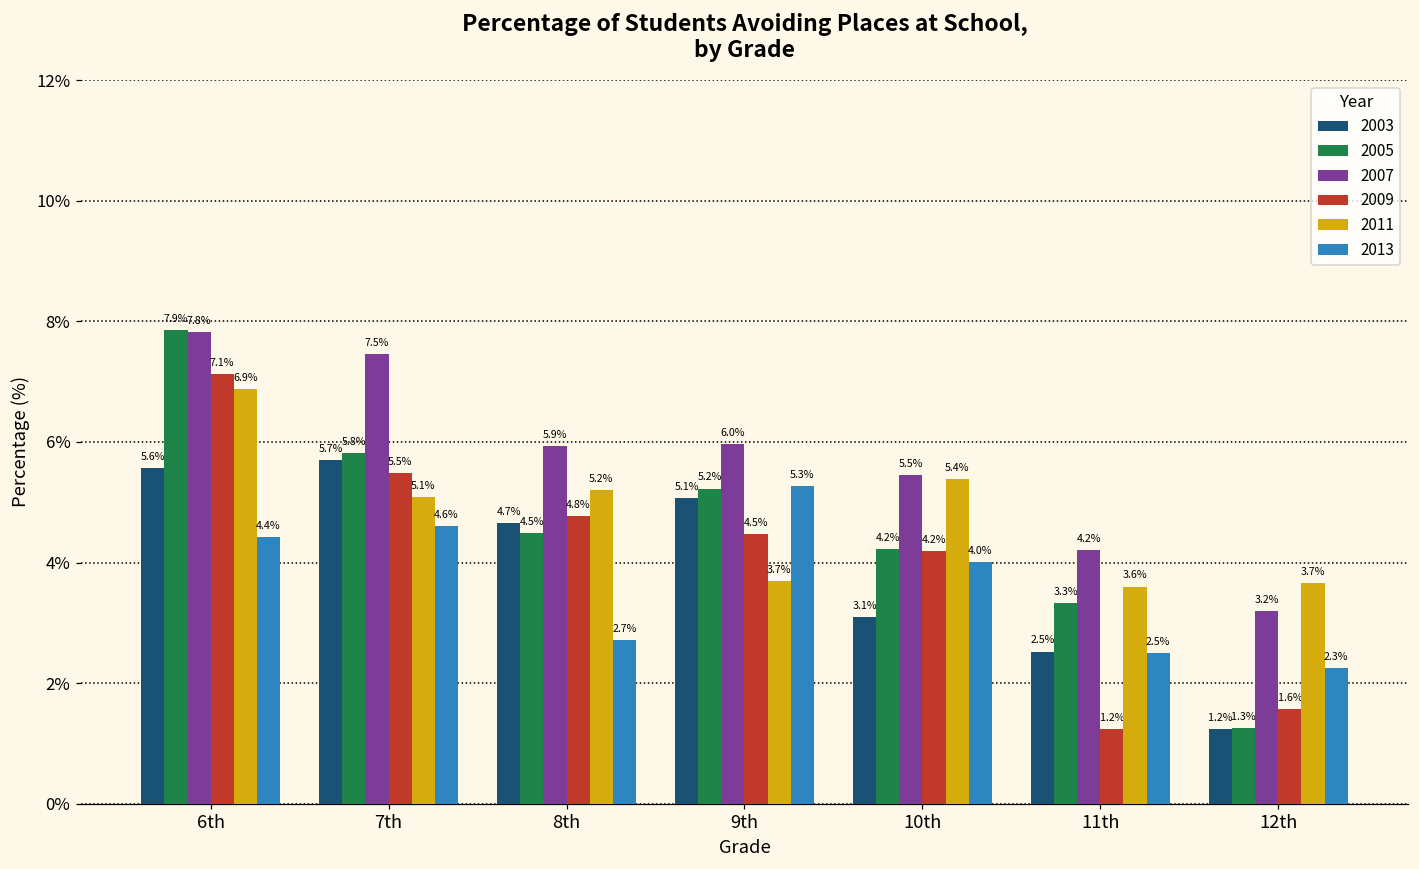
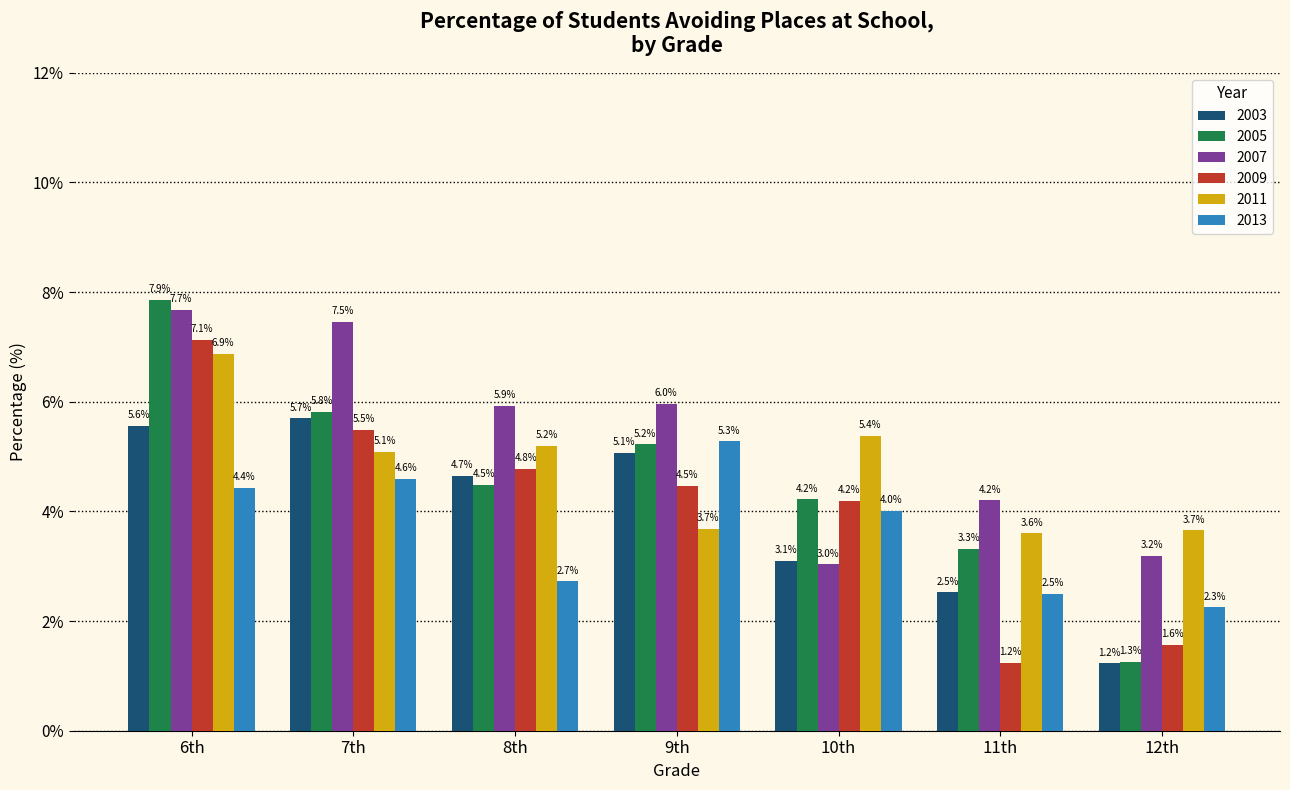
  {
    "2003": {
      "6th": "5.6%",
      "7th": "5.7%",
      "8th": "4.7%",
      "9th": "5.1%",
      "10th": "3.1%",
      "11th": "2.5%",
      "12th": "1.2%"
    },
    "2005": {
      "6th": "7.9%",
      "7th": "5.8%",
      "8th": "4.5%",
      "9th": "5.2%",
      "10th": "4.2%",
      "11th": "3.3%",
      "12th": "1.3%"
    },
    "2007": {
-     "6th": "7.8%",
+     "6th": "7.7%",
      "7th": "7.5%",
      "8th": "5.9%",
      "9th": "6.0%",
-     "10th": "5.5%",
+     "10th": "3.0%",
      "11th": "4.2%",
      "12th": "3.2%"
    },
    "2009": {
      "6th": "7.1%",
      "7th": "5.5%",
      "8th": "4.8%",
      "9th": "4.5%",
      "10th": "4.2%",
      "11th": "1.2%",
      "12th": "1.6%"
    },
    "2011": {
      "6th": "6.9%",
      "7th": "5.1%",
      "8th": "5.2%",
      "9th": "3.7%",
      "10th": "5.4%",
      "11th": "3.6%",
      "12th": "3.7%"
    },
    "2013": {
      "6th": "4.4%",
      "7th": "4.6%",
      "8th": "2.7%",
      "9th": "5.3%",
      "10th": "4.0%",
      "11th": "2.5%",
      "12th": "2.3%"
    }
  }
